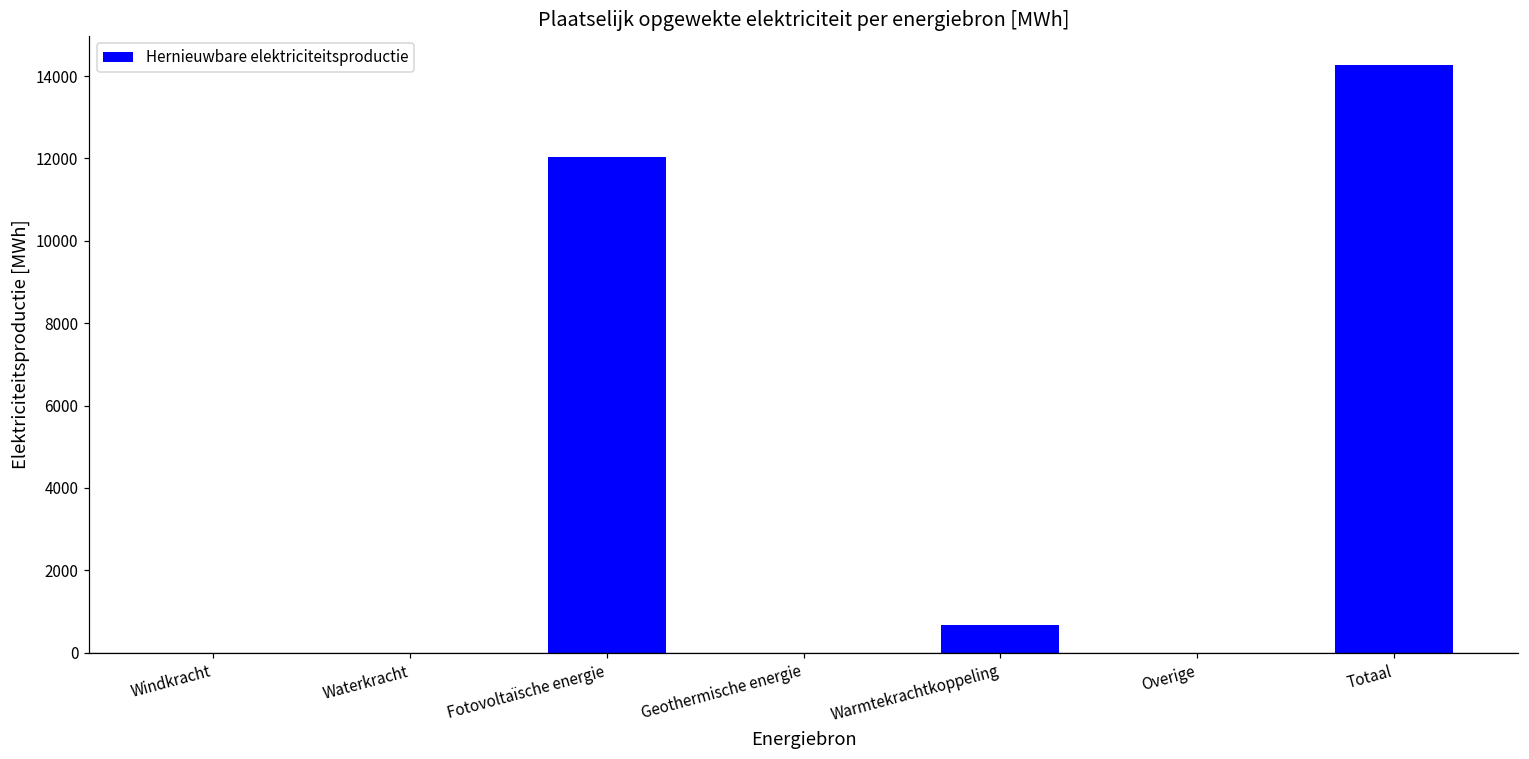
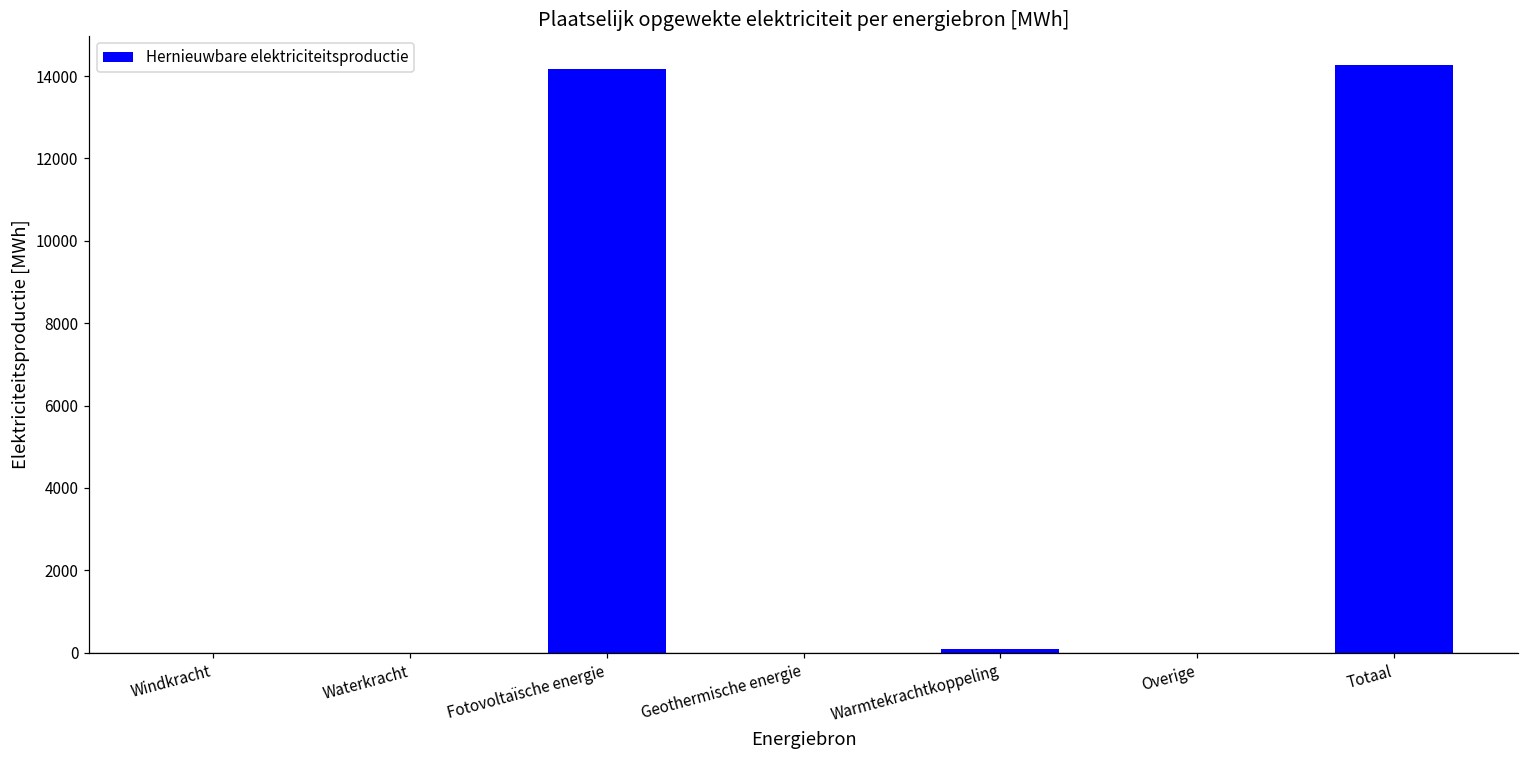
  {
    "Windkracht": 0,
    "Waterkracht": 0,
-   "Fotovoltaïsche energie": 12000,
+   "Fotovoltaïsche energie": 14200,
    "Geothermische energie": 0,
-   "Warmtekrachtkoppeling": 700,
+   "Warmtekrachtkoppeling": 100,
    "Overige": 0,
    "Totaal": 14300
  }
